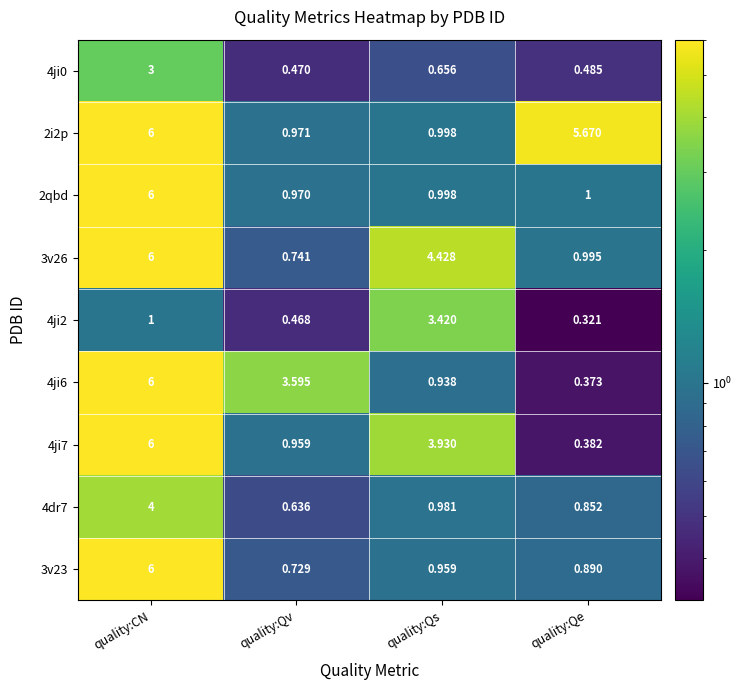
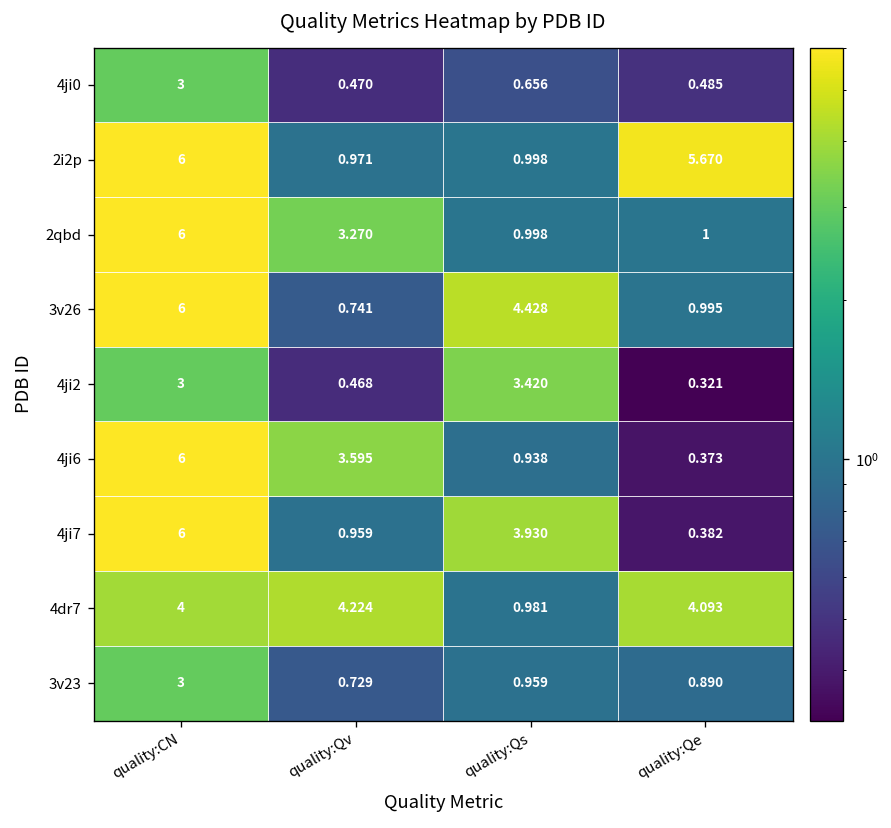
  {
    "4ji0": {
      "quality:CN": 3,
      "quality:Qv": 0.470,
      "quality:Qs": 0.656,
      "quality:Qe": 0.485
    },
    "2i2p": {
      "quality:CN": 6,
      "quality:Qv": 0.971,
      "quality:Qs": 0.998,
      "quality:Qe": 5.670
    },
    "2qbd": {
      "quality:CN": 6,
-     "quality:Qv": 0.970,
+     "quality:Qv": 3.270,
      "quality:Qs": 0.998,
      "quality:Qe": 1
    },
    "3v26": {
      "quality:CN": 6,
      "quality:Qv": 0.741,
      "quality:Qs": 4.428,
      "quality:Qe": 0.995
    },
    "4ji2": {
-     "quality:CN": 1,
+     "quality:CN": 3,
      "quality:Qv": 0.468,
      "quality:Qs": 3.420,
      "quality:Qe": 0.321
    },
    "4ji6": {
      "quality:CN": 6,
      "quality:Qv": 3.595,
      "quality:Qs": 0.938,
      "quality:Qe": 0.373
    },
    "4ji7": {
      "quality:CN": 6,
      "quality:Qv": 0.959,
      "quality:Qs": 3.930,
      "quality:Qe": 0.382
    },
    "4dr7": {
      "quality:CN": 4,
-     "quality:Qv": 0.636,
+     "quality:Qv": 4.224,
      "quality:Qs": 0.981,
-     "quality:Qe": 0.852
+     "quality:Qe": 4.093
    },
    "3v23": {
-     "quality:CN": 6,
+     "quality:CN": 3,
      "quality:Qv": 0.729,
      "quality:Qs": 0.959,
      "quality:Qe": 0.890
    }
  }
